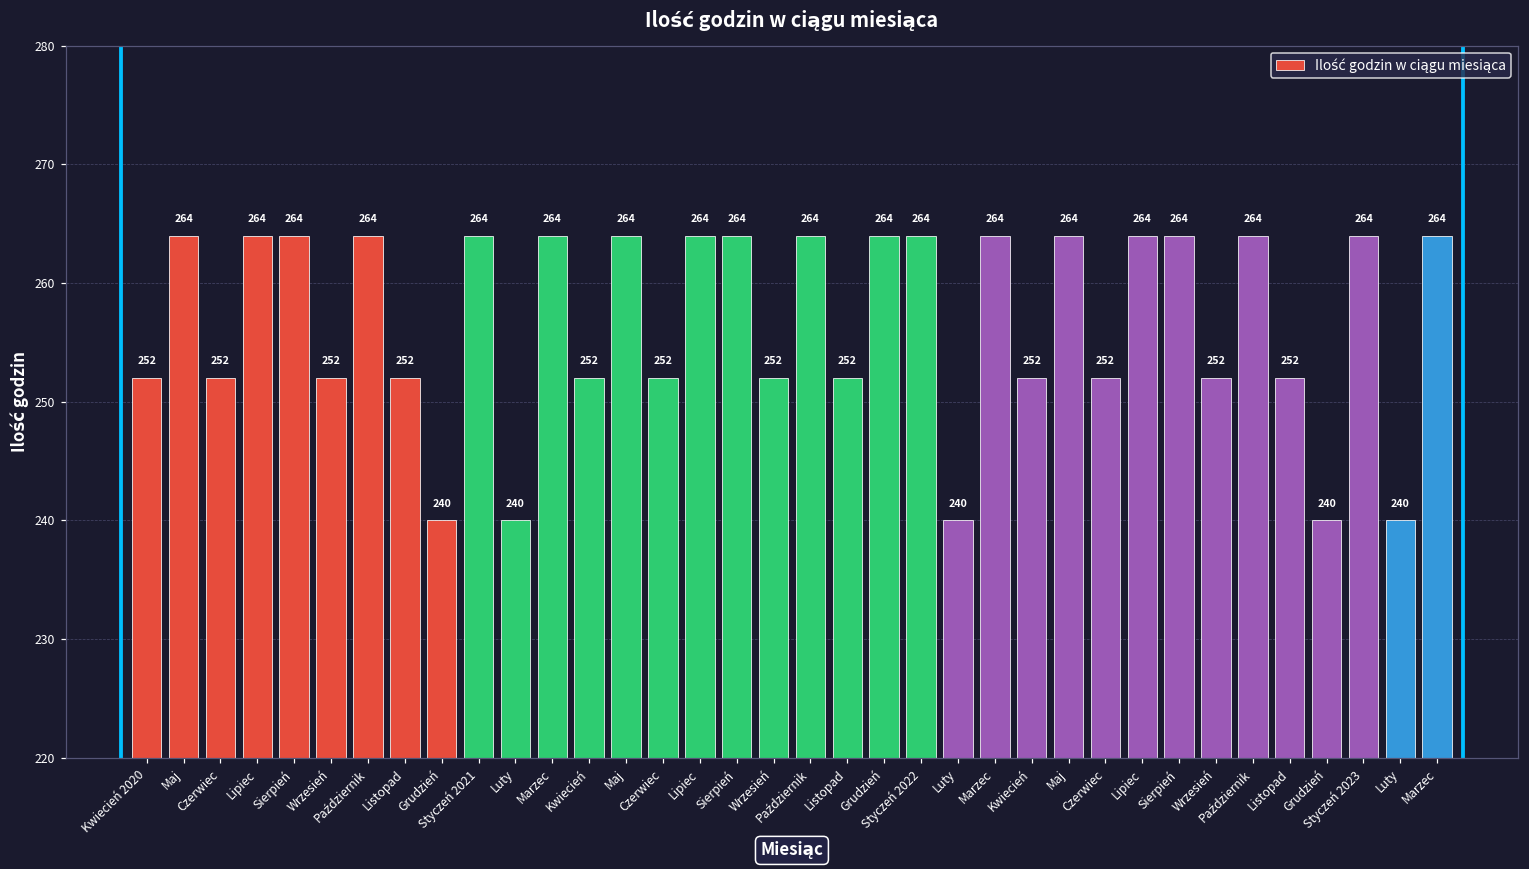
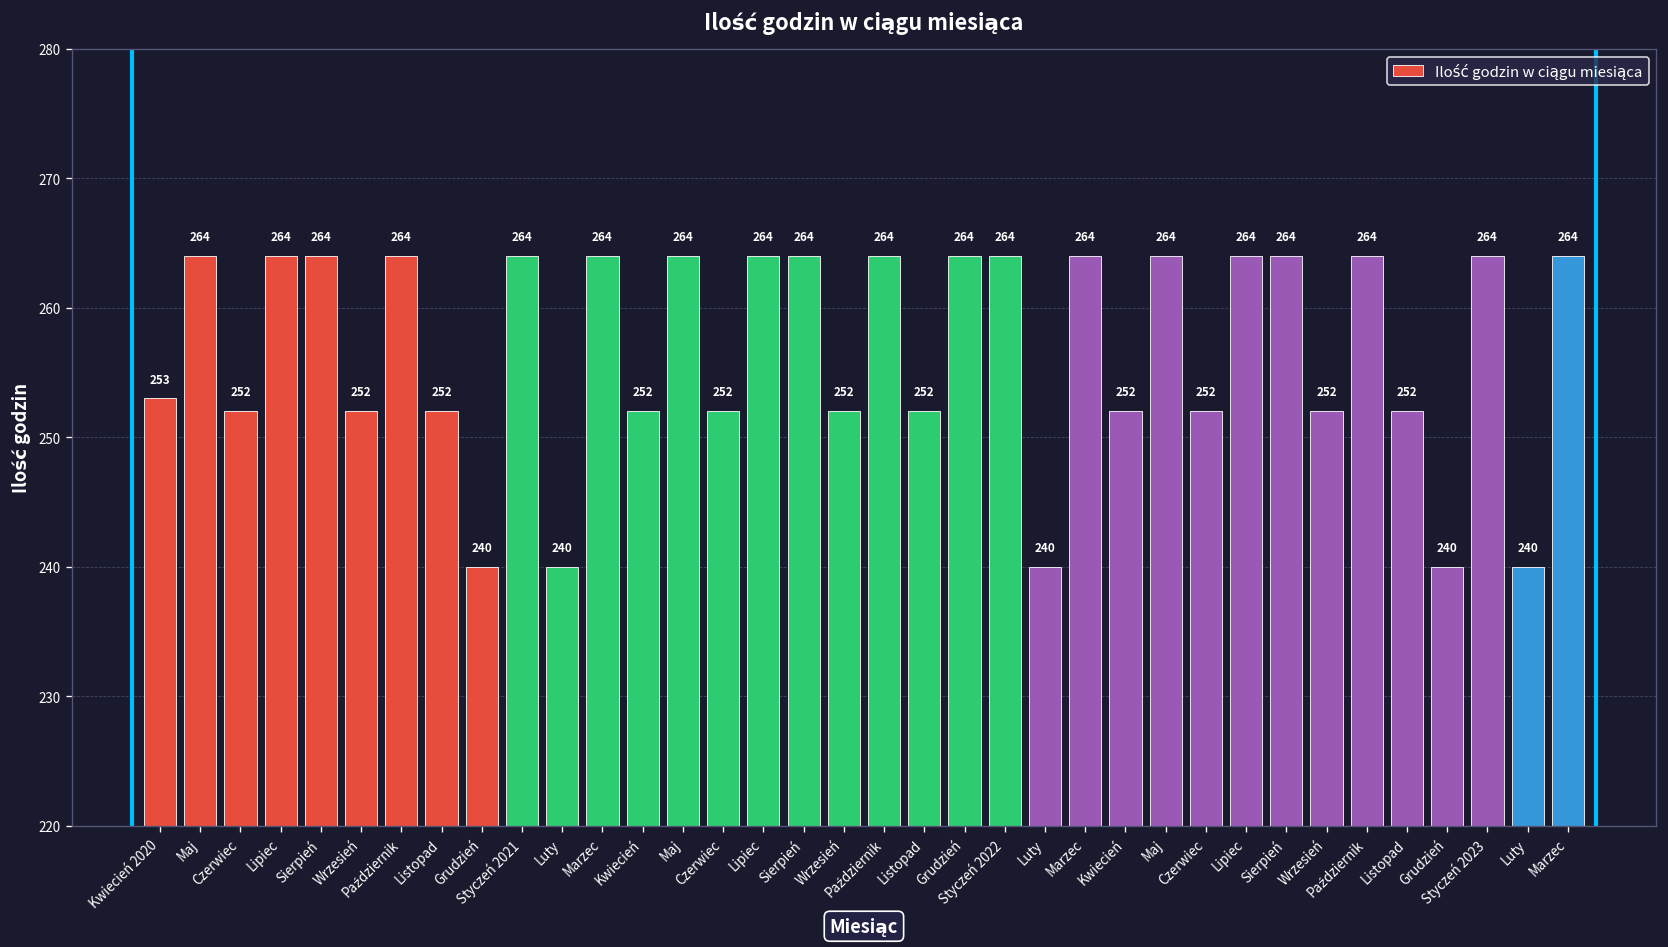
  {
-   "Kwiecień 2020": 252,
+   "Kwiecień 2020": 253,
    "Styczeń 2021": 264,
    "Styczeń 2022": 264,
    "Styczeń 2023": 264
  }
